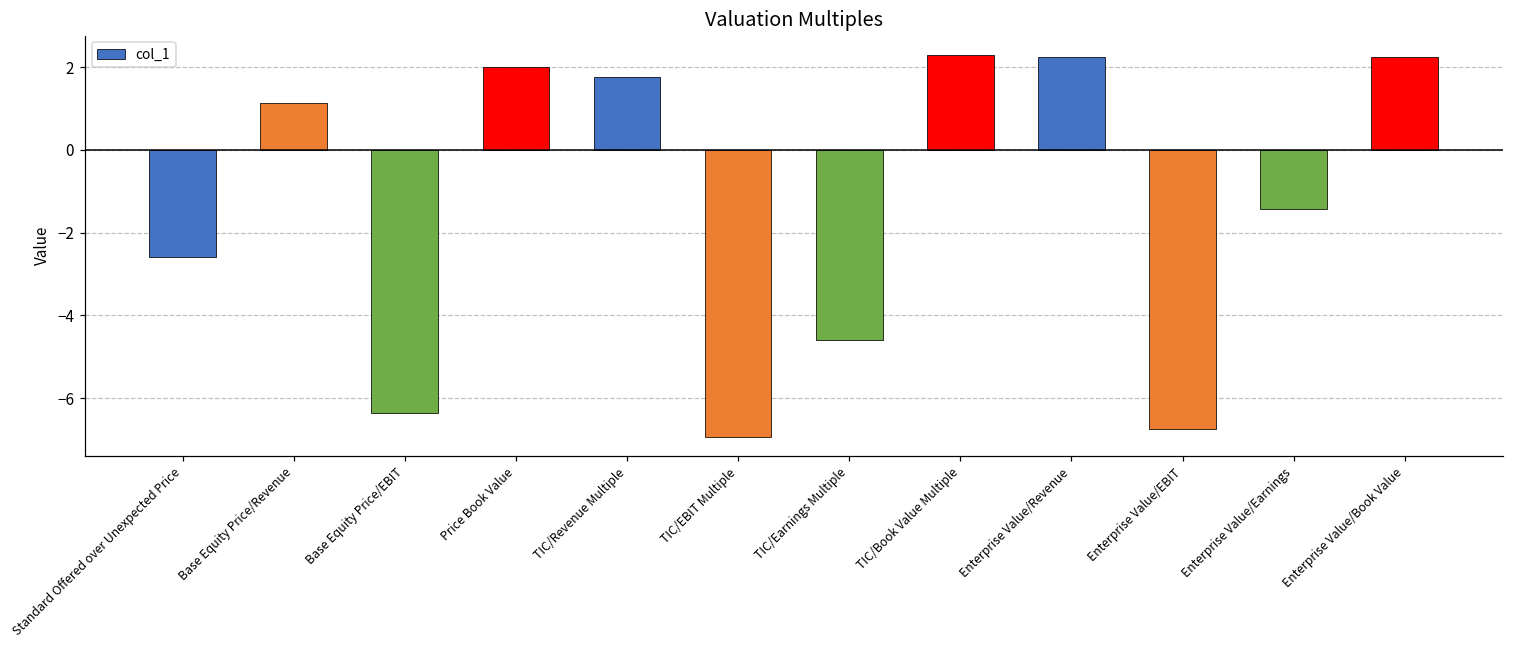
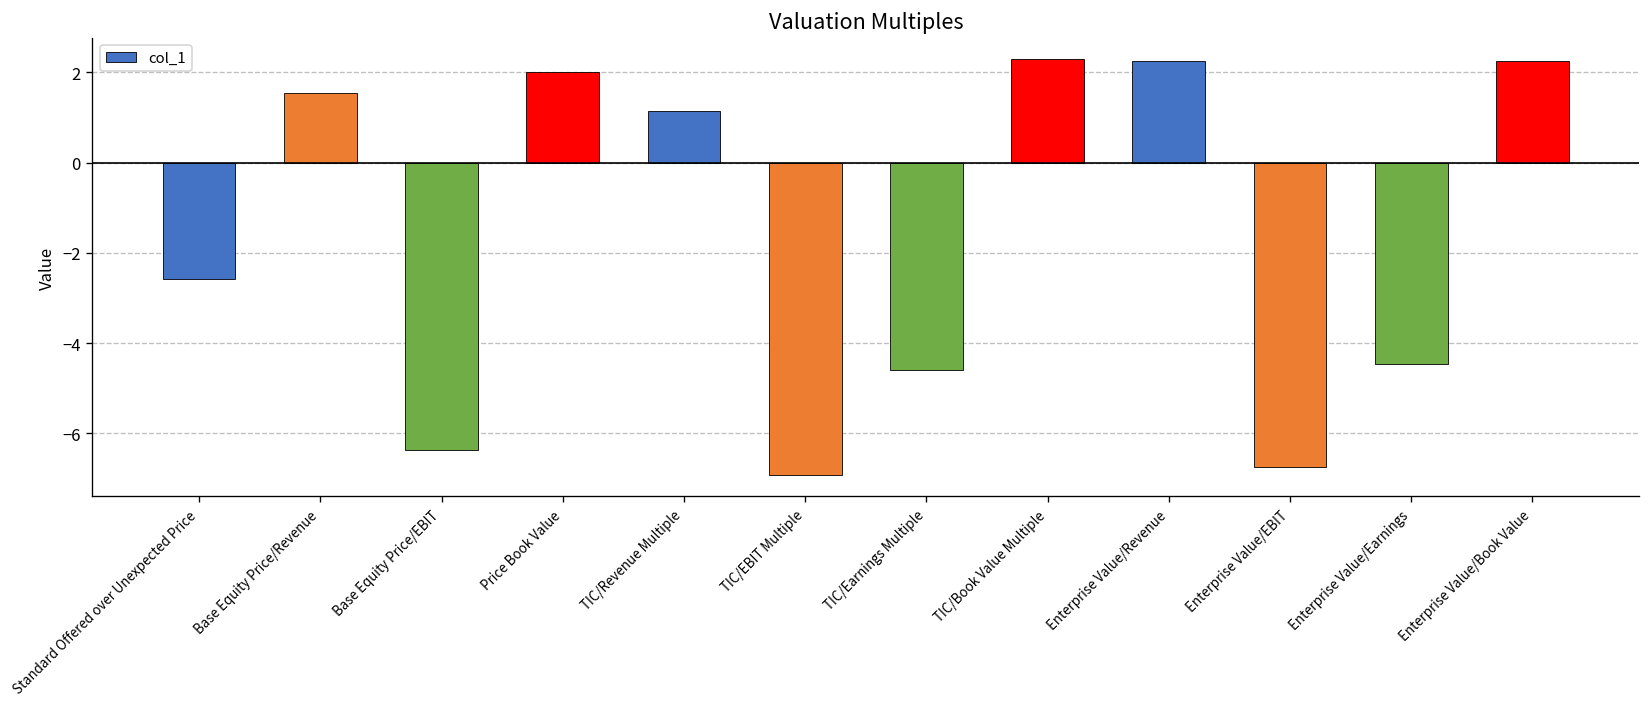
  {
    "Standard Offered over Unexpected Price": -2.6,
-   "Base Equity Price/Revenue": 1.1,
+   "Base Equity Price/Revenue": 1.5,
    "Base Equity Price/EBIT": -6.4,
    "Price Book Value": 2.0,
-   "TIC/Revenue Multiple": 1.8,
+   "TIC/Revenue Multiple": 1.1,
    "TIC/EBIT Multiple": -6.9,
    "TIC/Earnings Multiple": -4.6,
    "TIC/Book Value Multiple": 2.3,
    "Enterprise Value/Revenue": 2.2,
    "Enterprise Value/EBIT": -6.7,
-   "Enterprise Value/Earnings": -1.4,
+   "Enterprise Value/Earnings": -4.5,
    "Enterprise Value/Book Value": 2.2
  }
